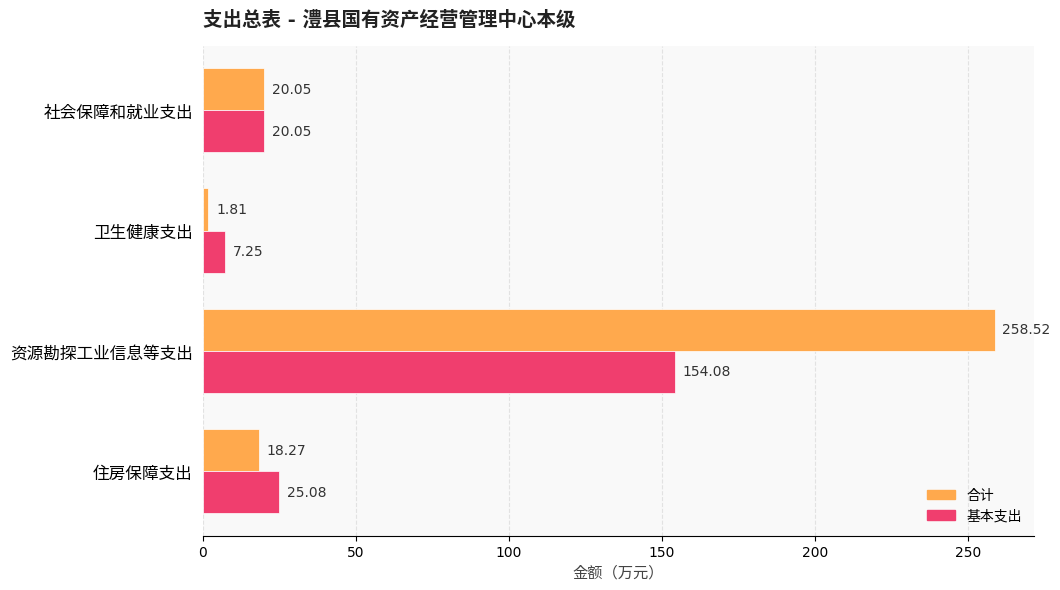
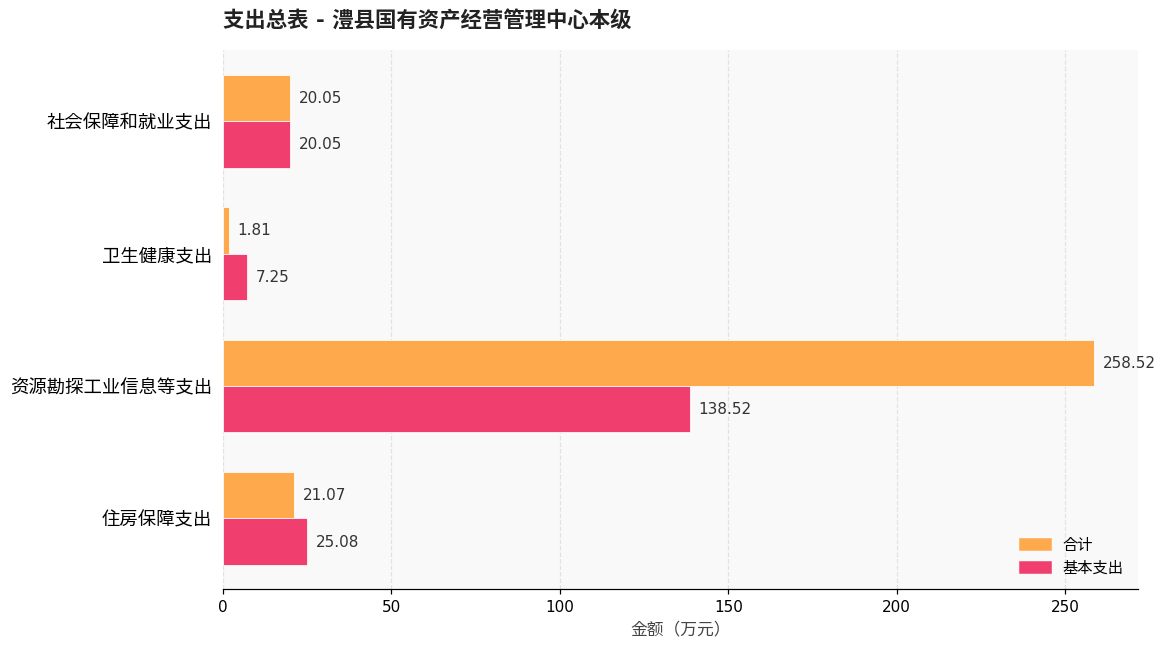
  {
    "合计": {
      "社会保障和就业支出": 20.05,
      "卫生健康支出": 1.81,
      "资源勘探工业信息等支出": 258.52,
-     "住房保障支出": 18.27
+     "住房保障支出": 21.07
    },
    "基本支出": {
      "社会保障和就业支出": 20.05,
      "卫生健康支出": 7.25,
-     "资源勘探工业信息等支出": 154.08,
+     "资源勘探工业信息等支出": 138.52,
      "住房保障支出": 25.08
    }
  }
